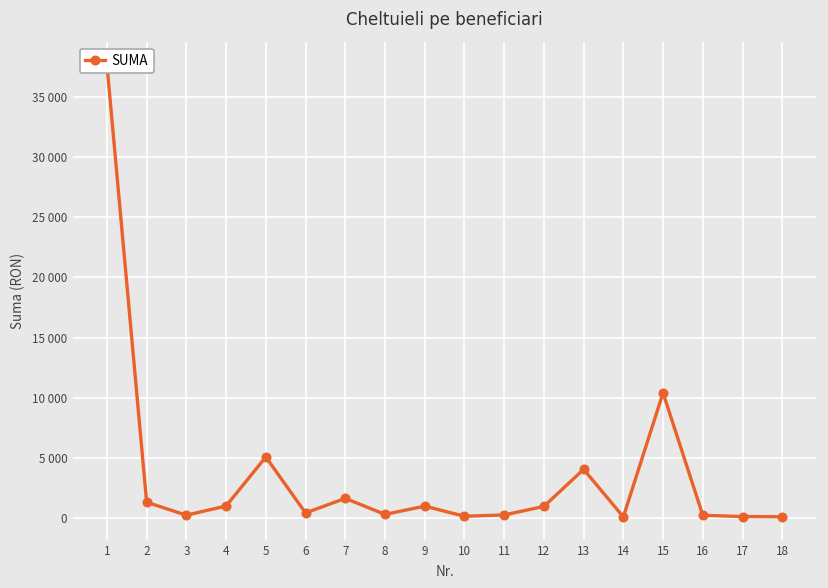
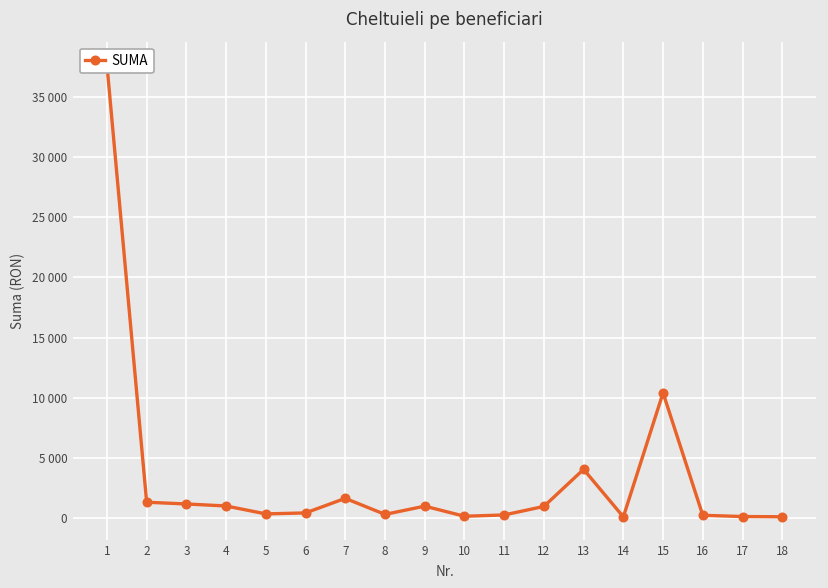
  {
    "2": 1300,
-   "3": 200,
+   "3": 1200,
    "4": 1000,
-   "5": 5100,
+   "5": 300,
    "6": 400,
    "7": 1600,
    "8": 300,
    "9": 1000,
    "10": 100,
    "11": 300,
    "12": 1000,
    "13": 4000,
    "14": 100,
    "15": 10400,
    "16": 200,
    "17": 100,
    "18": 100
  }
